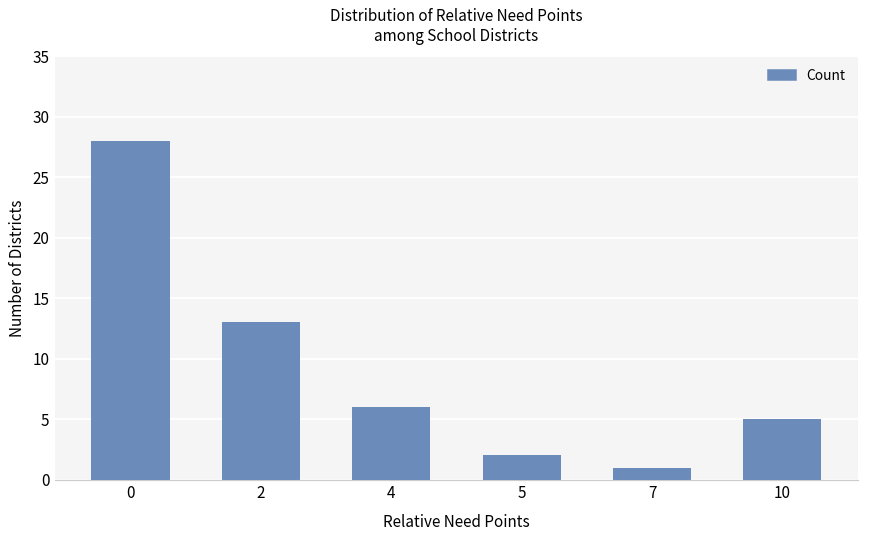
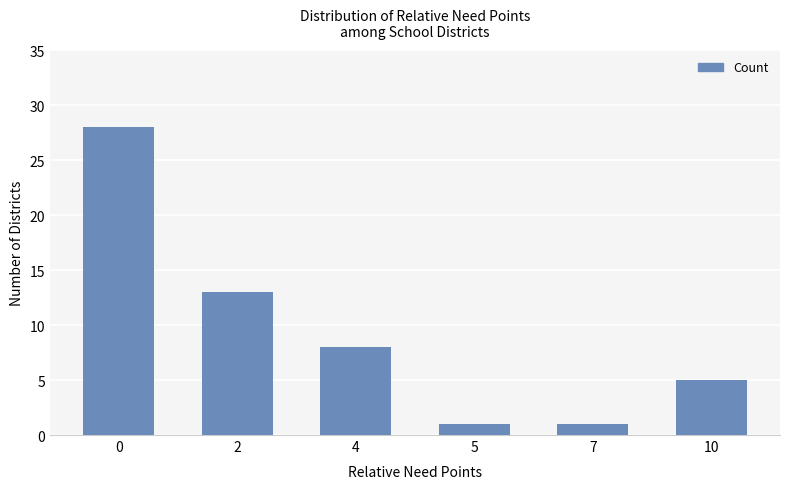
  {
    "0": 28,
    "2": 13,
-   "4": 6,
-   "5": 2,
+   "4": 8,
+   "5": 1,
    "7": 1,
    "10": 5
  }
